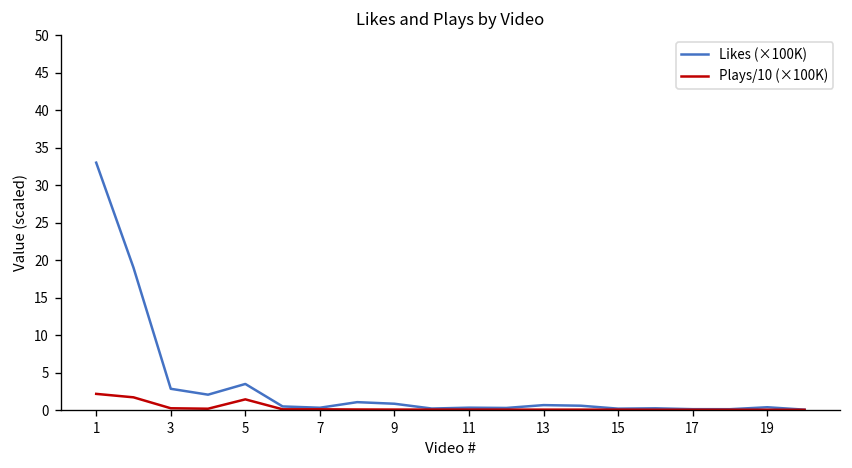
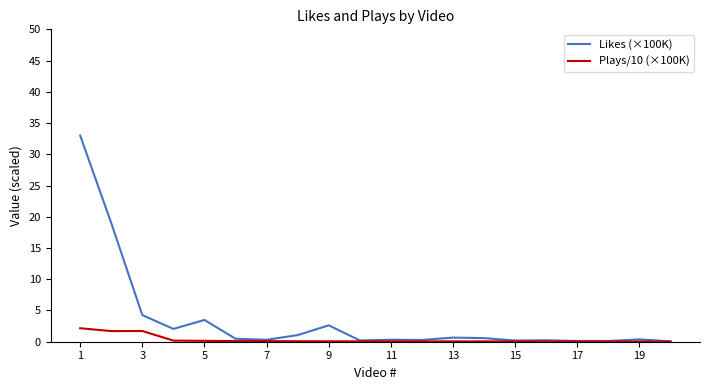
  {
    "Likes (×100K)": {
      "1": 33,
-     "3": 3,
+     "3": 4,
      "5": 3,
-     "9": 1,
+     "9": 3,
      "13": 1
    },
    "Plays/10 (×100K)": {
      "1": 2,
-     "3": 0,
-     "5": 1,
+     "3": 2,
+     "5": 0,
      "9": 0,
      "13": 0
    }
  }
